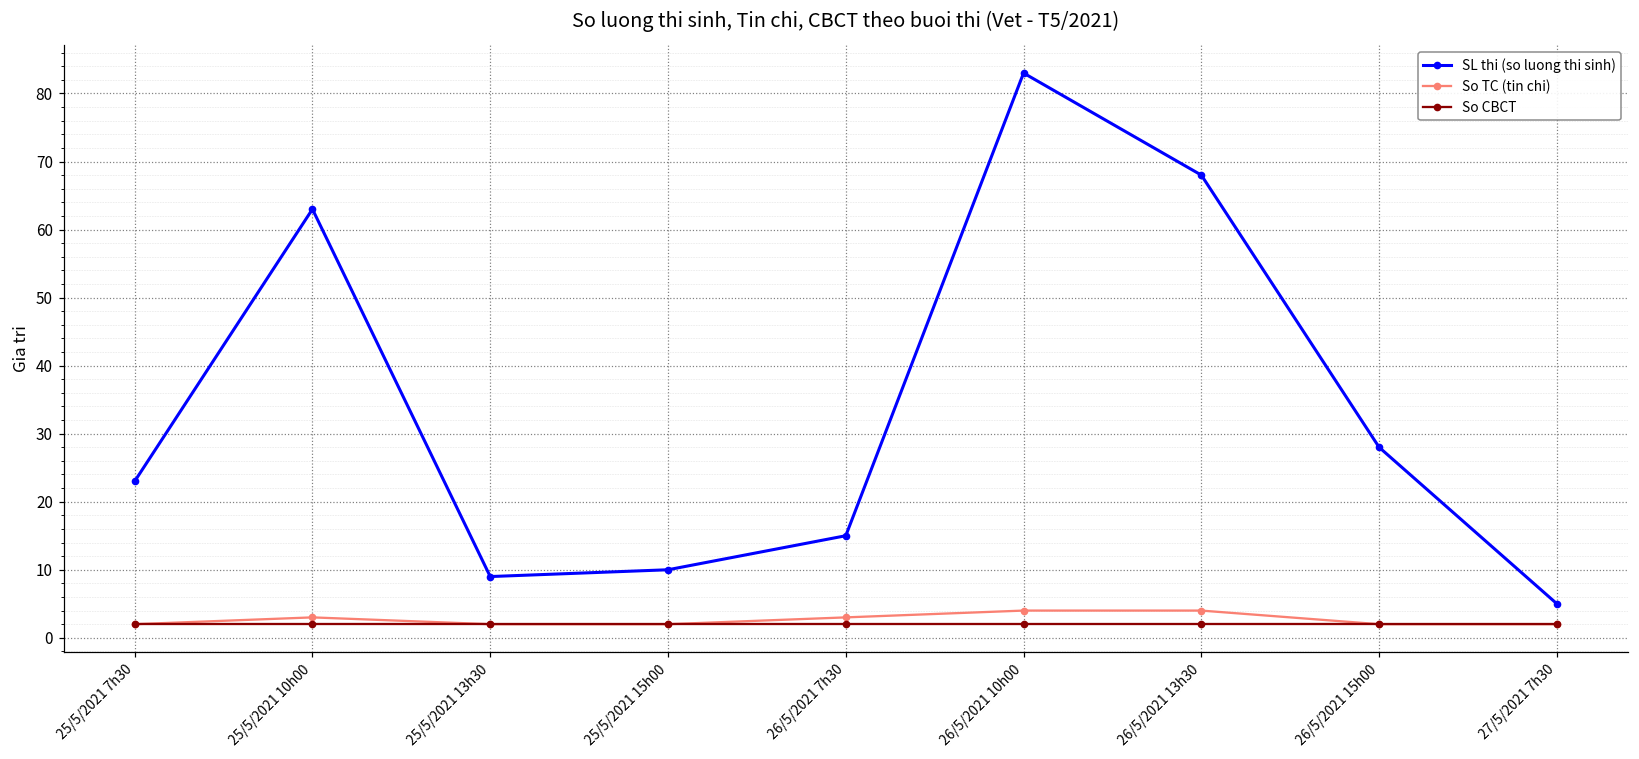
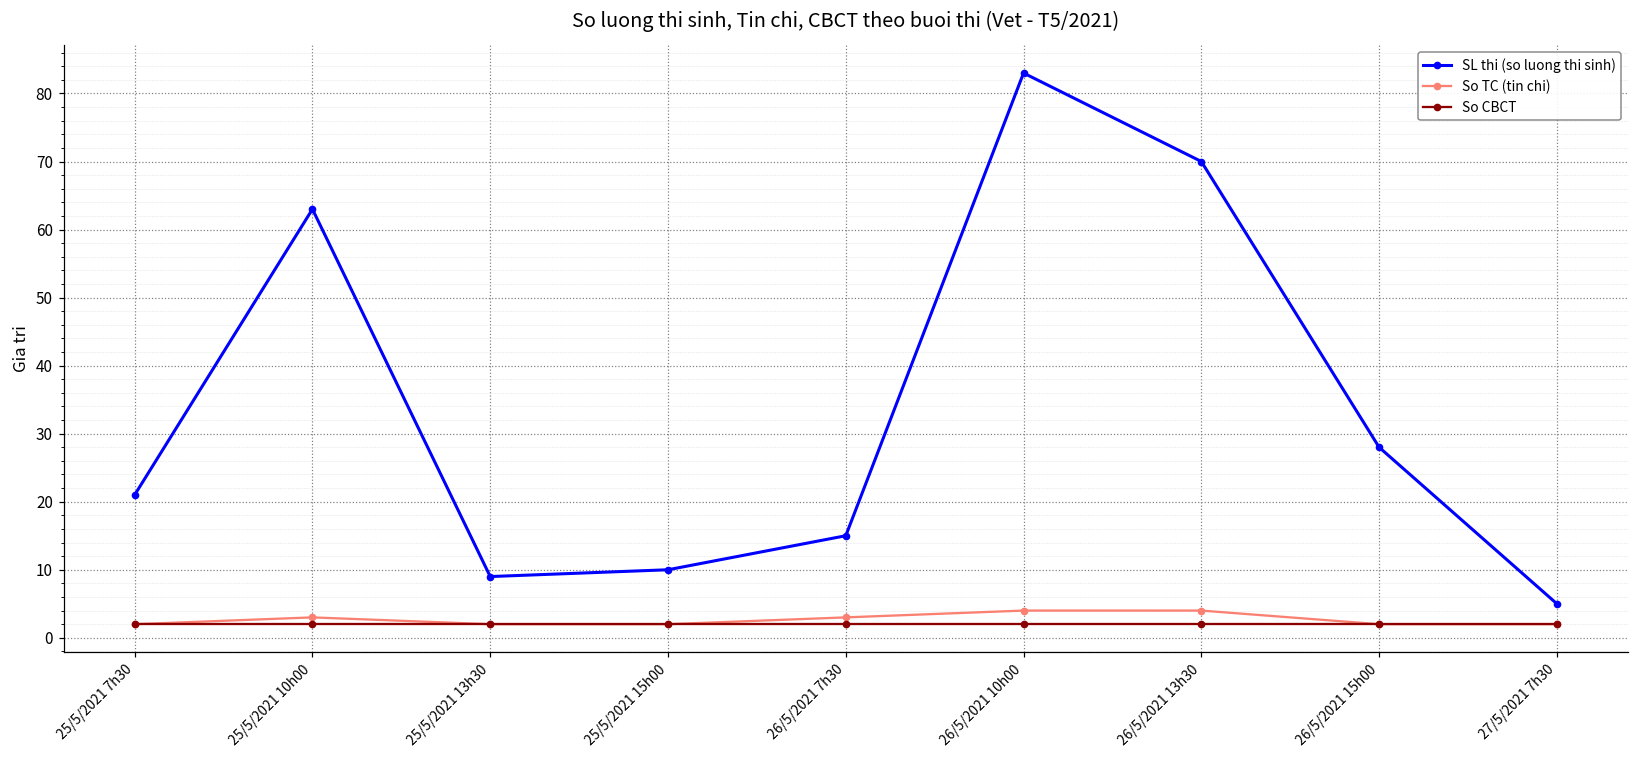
  {
    "SL thi (so luong thi sinh)": {
-     "25/5/2021 7h30": 23,
+     "25/5/2021 7h30": 21,
      "25/5/2021 10h00": 63,
      "25/5/2021 13h30": 9,
      "25/5/2021 15h00": 10,
      "26/5/2021 7h30": 15,
      "26/5/2021 10h00": 83,
-     "26/5/2021 13h30": 68,
+     "26/5/2021 13h30": 70,
      "26/5/2021 15h00": 28,
      "27/5/2021 7h30": 5
    },
    "So TC (tin chi)": {
      "25/5/2021 10h00": 3,
      "26/5/2021 7h30": 3,
      "26/5/2021 10h00": 4,
      "26/5/2021 13h30": 4
    },
    "So CBCT": {
      "25/5/2021 10h00": 2,
      "26/5/2021 7h30": 2,
      "26/5/2021 10h00": 2,
      "26/5/2021 13h30": 2
    }
  }
